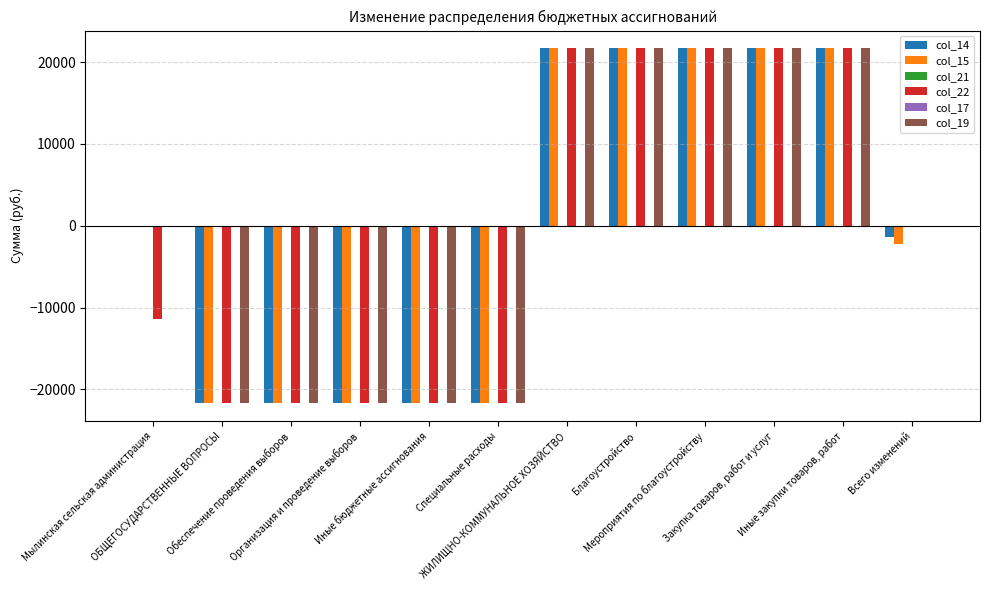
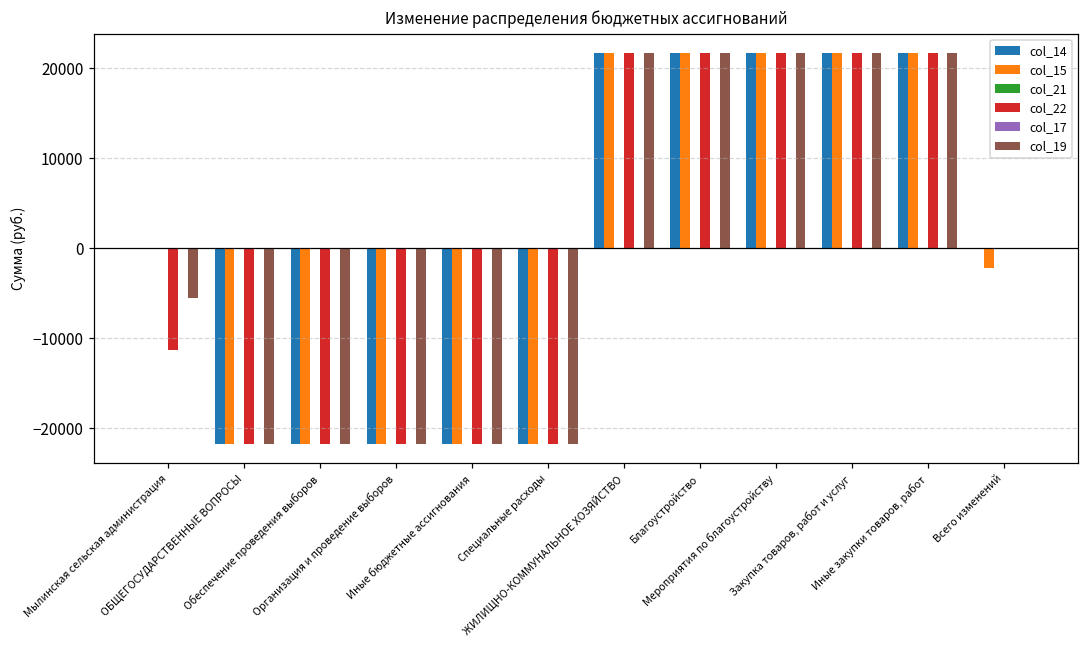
  {
    "col_14": {
      "ОБЩЕГОСУДАРСТВЕННЫЕ ВОПРОСЫ": -22000,
      "Обеспечение проведения выборов": -22000,
      "Организация и проведение выборов": -22000,
      "Иные бюджетные ассигнования": -22000,
      "Специальные расходы": -22000,
      "ЖИЛИЩНО-КОММУНАЛЬНОЕ ХОЗЯЙСТВО": 22000,
      "Благоустройство": 22000,
      "Мероприятия по благоустройству": 22000,
      "Закупка товаров, работ и услуг": 22000,
      "Иные закупки товаров, работ": 22000,
-     "Всего изменений": -1000
+     "Всего изменений": 0
    },
    "col_15": {
      "ОБЩЕГОСУДАРСТВЕННЫЕ ВОПРОСЫ": -22000,
      "Обеспечение проведения выборов": -22000,
      "Организация и проведение выборов": -22000,
      "Иные бюджетные ассигнования": -22000,
      "Специальные расходы": -22000,
      "ЖИЛИЩНО-КОММУНАЛЬНОЕ ХОЗЯЙСТВО": 22000,
      "Благоустройство": 22000,
      "Мероприятия по благоустройству": 22000,
      "Закупка товаров, работ и услуг": 22000,
      "Иные закупки товаров, работ": 22000,
      "Всего изменений": -2000
    },
    "col_21": {
      "Мылинская сельская администрация": 0,
      "ОБЩЕГОСУДАРСТВЕННЫЕ ВОПРОСЫ": 0,
      "Обеспечение проведения выборов": 0,
      "Организация и проведение выборов": 0,
      "Иные бюджетные ассигнования": 0,
      "Специальные расходы": 0,
      "ЖИЛИЩНО-КОММУНАЛЬНОЕ ХОЗЯЙСТВО": 0,
      "Благоустройство": 0,
      "Мероприятия по благоустройству": 0,
      "Закупка товаров, работ и услуг": 0,
      "Иные закупки товаров, работ": 0,
      "Всего изменений": 0
    },
    "col_22": {
      "Мылинская сельская администрация": -11000,
      "ОБЩЕГОСУДАРСТВЕННЫЕ ВОПРОСЫ": -22000,
      "Обеспечение проведения выборов": -22000,
      "Организация и проведение выборов": -22000,
      "Иные бюджетные ассигнования": -22000,
      "Специальные расходы": -22000,
      "ЖИЛИЩНО-КОММУНАЛЬНОЕ ХОЗЯЙСТВО": 22000,
      "Благоустройство": 22000,
      "Мероприятия по благоустройству": 22000,
      "Закупка товаров, работ и услуг": 22000,
      "Иные закупки товаров, работ": 22000
    },
    "col_17": {
      "Мылинская сельская администрация": 0,
      "ОБЩЕГОСУДАРСТВЕННЫЕ ВОПРОСЫ": 0,
      "Обеспечение проведения выборов": 0,
      "Организация и проведение выборов": 0,
      "Иные бюджетные ассигнования": 0,
      "Специальные расходы": 0,
      "ЖИЛИЩНО-КОММУНАЛЬНОЕ ХОЗЯЙСТВО": 0,
      "Благоустройство": 0,
      "Мероприятия по благоустройству": 0,
      "Закупка товаров, работ и услуг": 0,
      "Иные закупки товаров, работ": 0,
      "Всего изменений": 0
    },
    "col_19": {
-     "Мылинская сельская администрация": 0,
+     "Мылинская сельская администрация": -5000,
      "ОБЩЕГОСУДАРСТВЕННЫЕ ВОПРОСЫ": -22000,
      "Обеспечение проведения выборов": -22000,
      "Организация и проведение выборов": -22000,
      "Иные бюджетные ассигнования": -22000,
      "Специальные расходы": -22000,
      "ЖИЛИЩНО-КОММУНАЛЬНОЕ ХОЗЯЙСТВО": 22000,
      "Благоустройство": 22000,
      "Мероприятия по благоустройству": 22000,
      "Закупка товаров, работ и услуг": 22000,
      "Иные закупки товаров, работ": 22000
    }
  }
